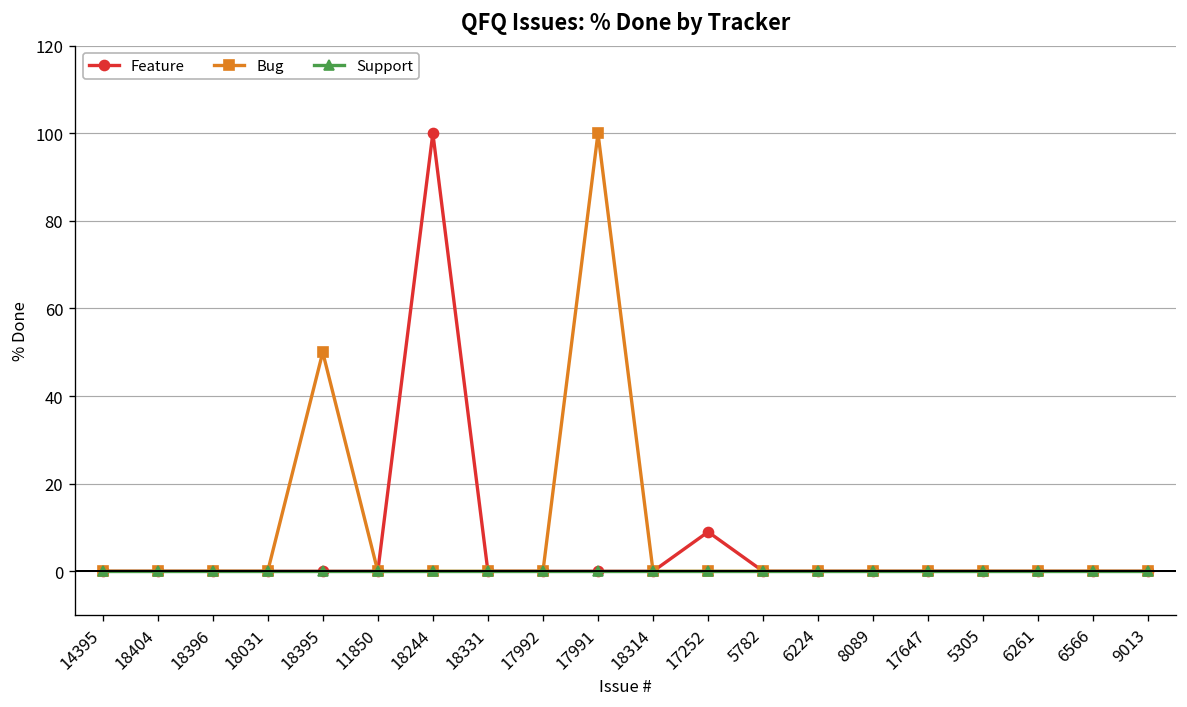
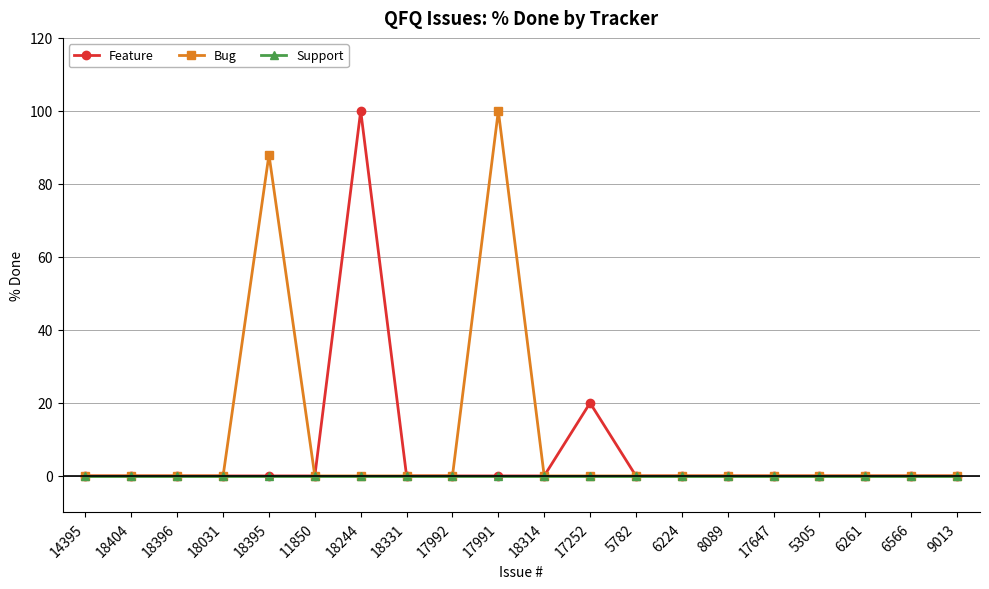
  {
    "Feature": {
      "18244": 100,
-     "17252": 9
+     "17252": 20
    },
    "Bug": {
-     "18395": 50,
+     "18395": 88,
      "17991": 100
    }
  }
